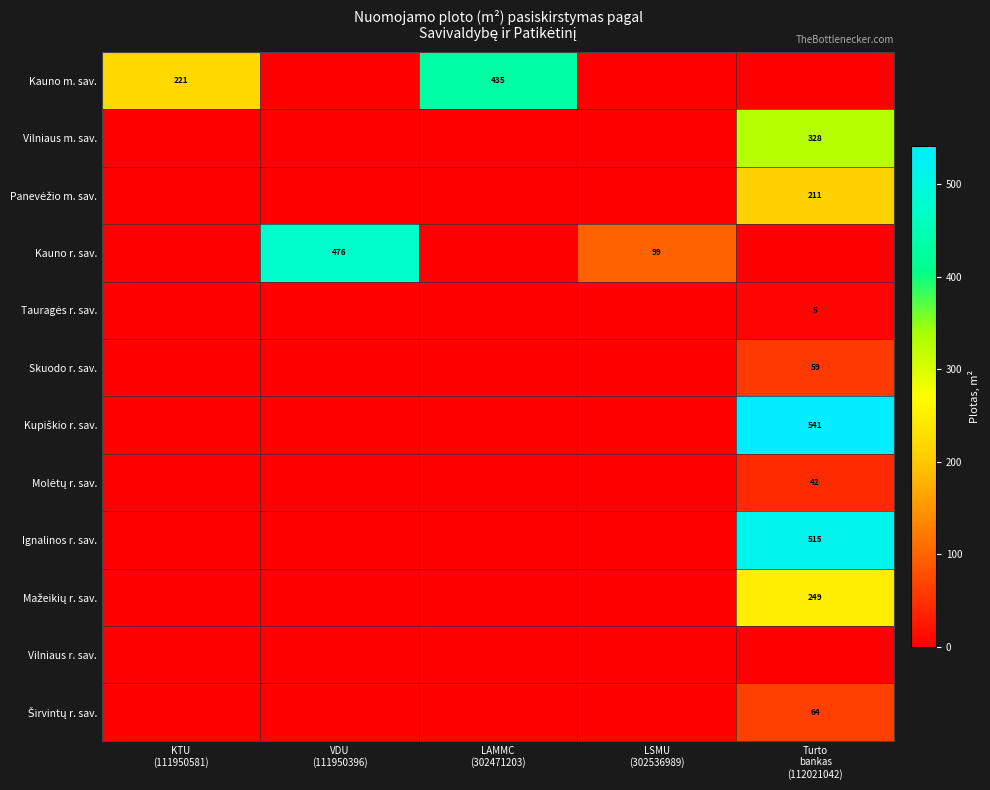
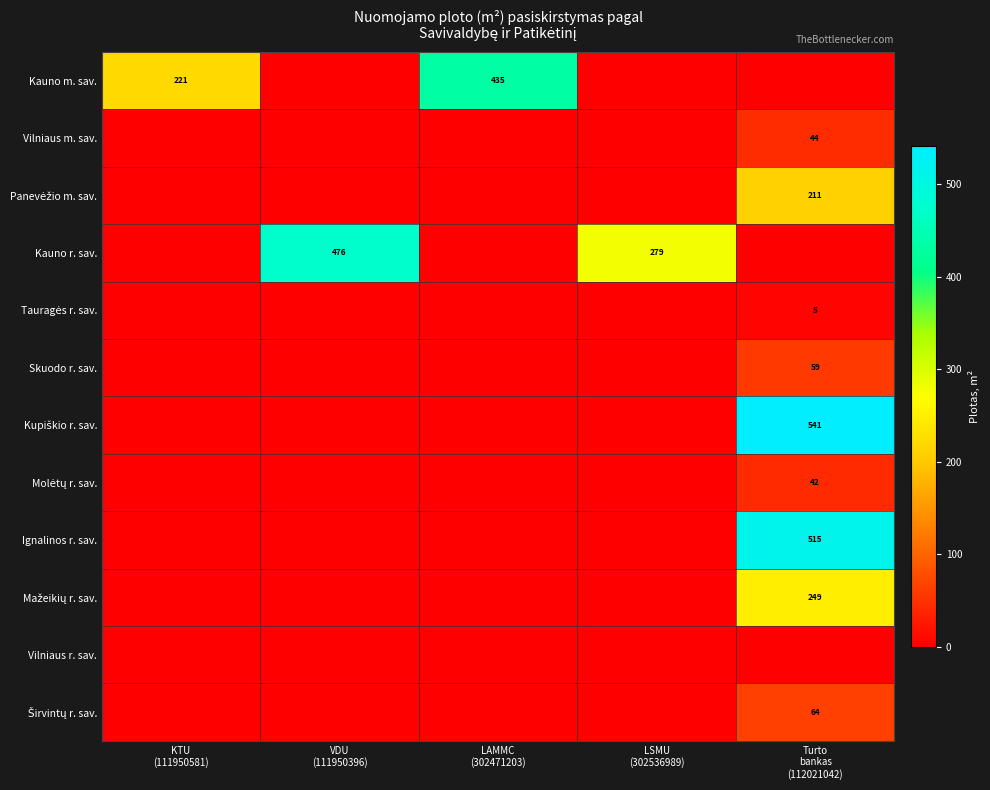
  {
    "Kauno m. sav.": {
      "KTU (111950581)": 221,
      "LAMMC (302471203)": 435
    },
    "Vilniaus m. sav.": {
-     "Turto bankas (112021042)": 328
+     "Turto bankas (112021042)": 44
    },
    "Panevėžio m. sav.": {
      "Turto bankas (112021042)": 211
    },
    "Kauno r. sav.": {
      "VDU (111950396)": 476,
-     "LSMU (302536989)": 99
+     "LSMU (302536989)": 279
    },
    "Tauragės r. sav.": {
      "Turto bankas (112021042)": 5
    },
    "Skuodo r. sav.": {
      "Turto bankas (112021042)": 59
    },
    "Kupiškio r. sav.": {
      "Turto bankas (112021042)": 541
    },
    "Molėtų r. sav.": {
      "Turto bankas (112021042)": 42
    },
    "Ignalinos r. sav.": {
      "Turto bankas (112021042)": 515
    },
    "Mažeikių r. sav.": {
      "Turto bankas (112021042)": 249
    },
    "Širvintų r. sav.": {
      "Turto bankas (112021042)": 64
    }
  }
